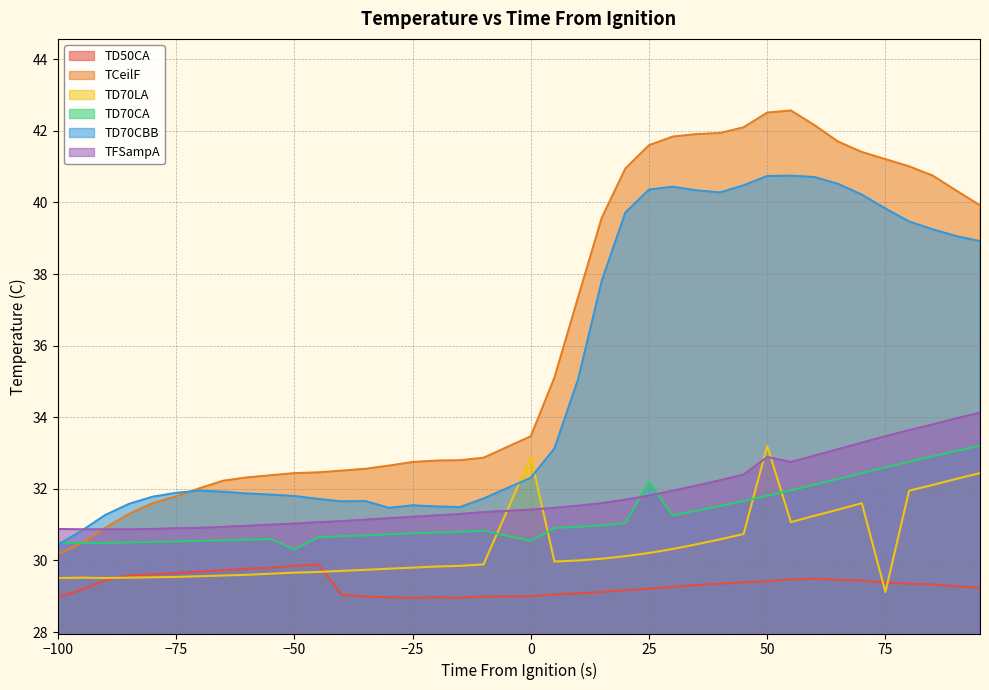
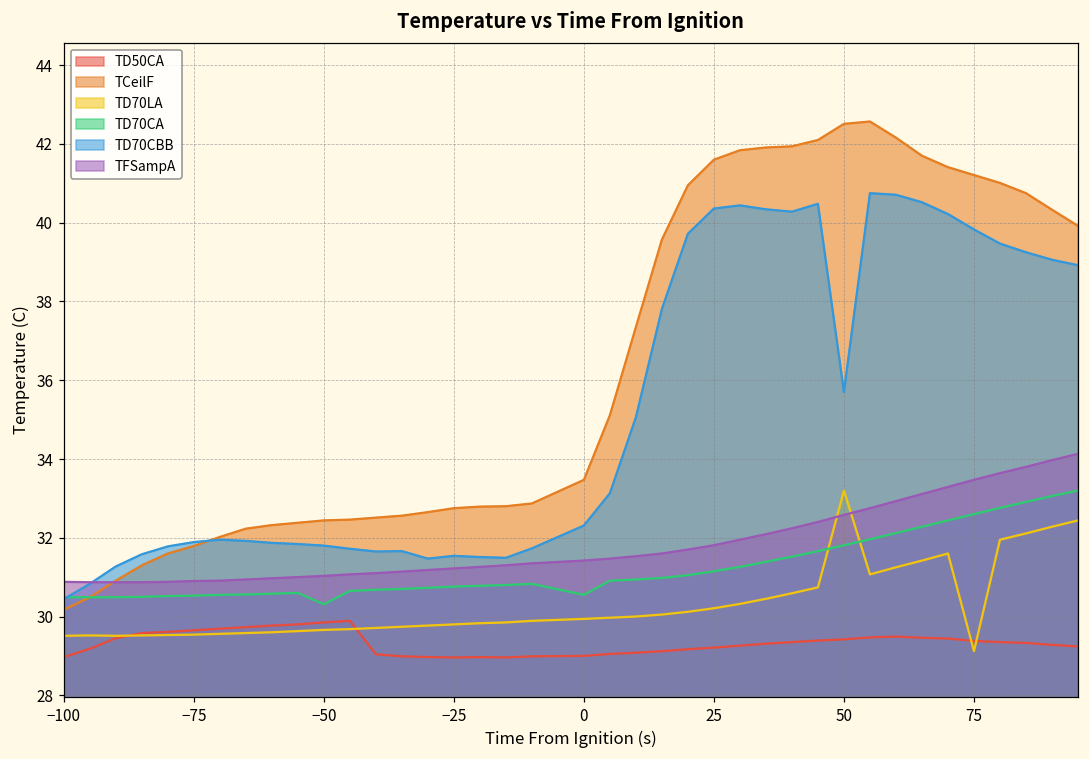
  {
    "TD70LA": {
      "−100": 29.5,
      "−75": 29.5,
      "−50": 29.7,
      "−25": 29.8,
-     "0": 32.9,
+     "0": 29.9,
      "25": 30.2,
      "50": 33.2,
      "75": 29.1
    },
    "TD70CA": {
      "−75": 30.5,
      "−50": 30.3,
      "−25": 30.8,
      "0": 30.6,
-     "25": 32.2,
+     "25": 31.2,
      "50": 31.8,
      "75": 32.6
    },
    "TD70CBB": {
      "−75": 31.9,
      "−50": 31.8,
      "−25": 31.5,
      "0": 32.3,
      "25": 40.4,
-     "50": 40.7,
+     "50": 35.7,
      "75": 39.8
    },
    "TFSampA": {
      "−100": 30.9,
      "−75": 30.9,
      "−50": 31.0,
      "−25": 31.2,
      "0": 31.4,
      "25": 31.8,
-     "50": 32.9,
+     "50": 32.6,
      "75": 33.5
    }
  }
